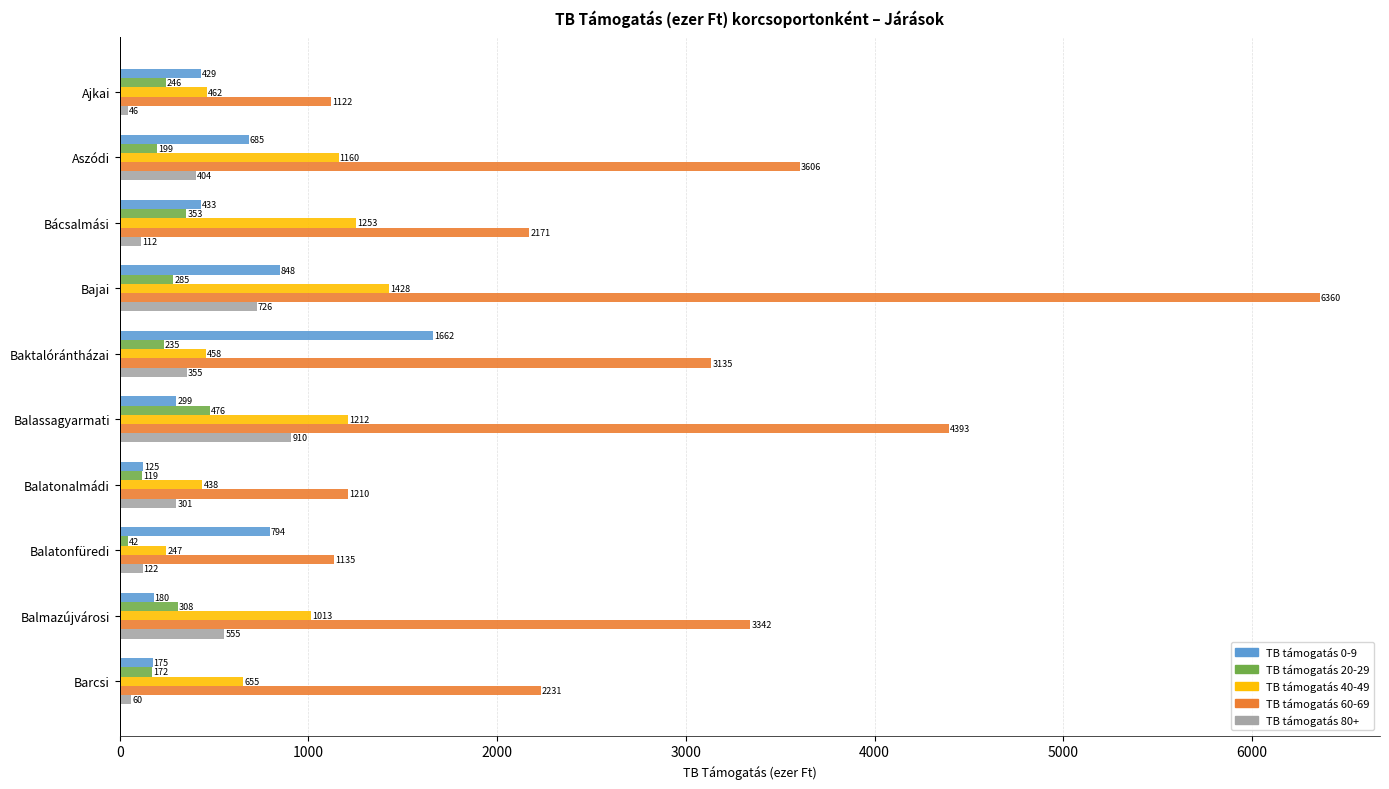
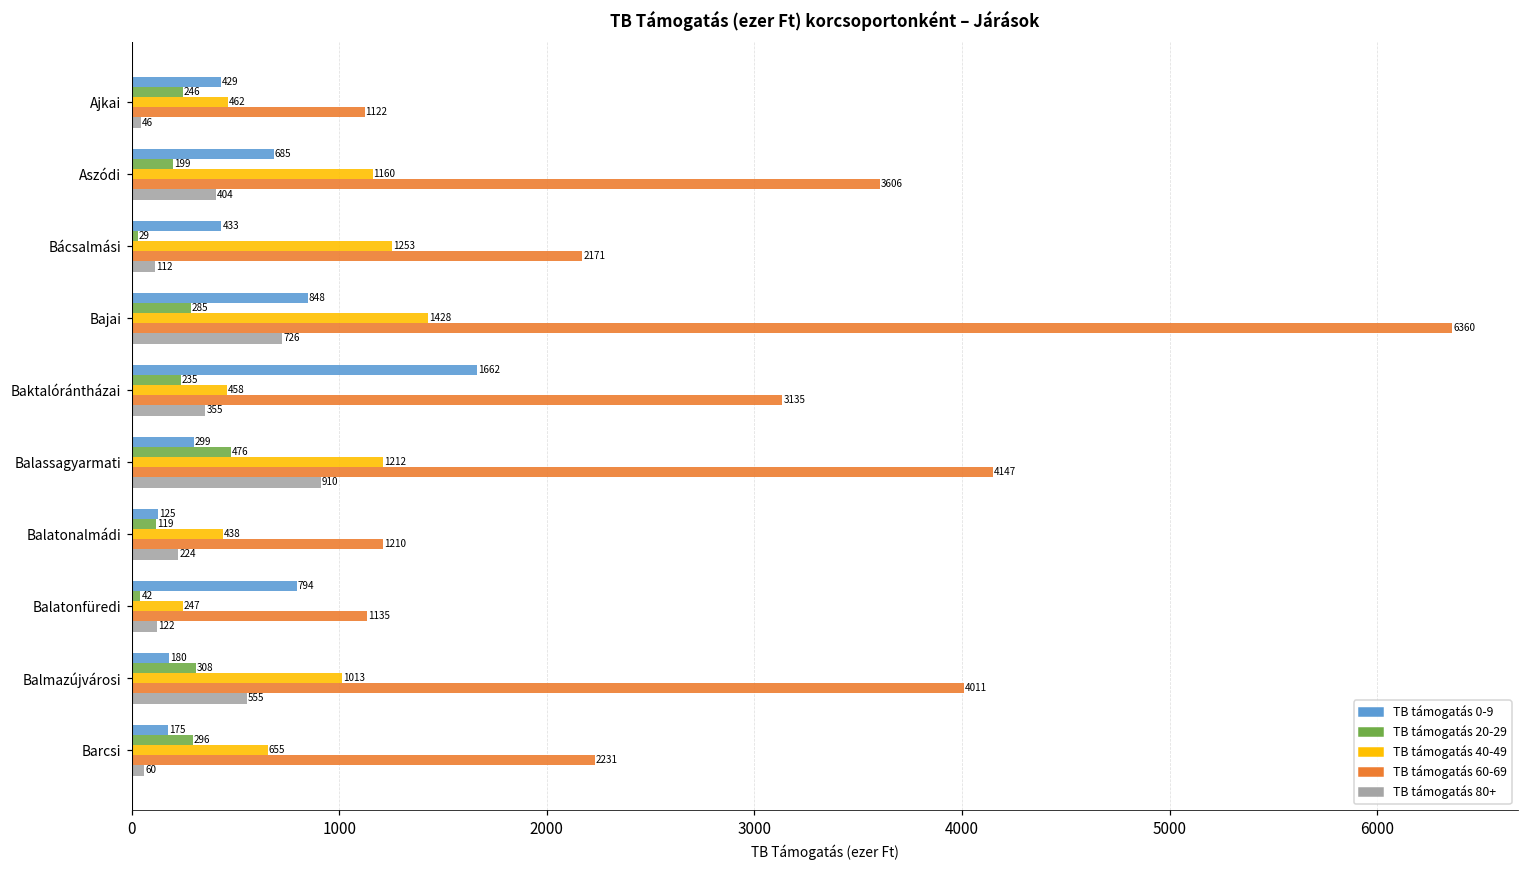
  {
    "TB támogatás 0-9": {
      "Ajkai": 429,
      "Aszódi": 685,
      "Bácsalmási": 433,
      "Bajai": 848,
      "Baktalórántházai": 1662,
      "Balassagyarmati": 299,
      "Balatonalmádi": 125,
      "Balatonfüredi": 794,
      "Balmazújvárosi": 180,
      "Barcsi": 175
    },
    "TB támogatás 20-29": {
      "Ajkai": 246,
      "Aszódi": 199,
-     "Bácsalmási": 353,
+     "Bácsalmási": 29,
      "Bajai": 285,
      "Baktalórántházai": 235,
      "Balassagyarmati": 476,
      "Balatonalmádi": 119,
      "Balatonfüredi": 42,
      "Balmazújvárosi": 308,
-     "Barcsi": 172
+     "Barcsi": 296
    },
    "TB támogatás 40-49": {
      "Ajkai": 462,
      "Aszódi": 1160,
      "Bácsalmási": 1253,
      "Bajai": 1428,
      "Baktalórántházai": 458,
      "Balassagyarmati": 1212,
      "Balatonalmádi": 438,
      "Balatonfüredi": 247,
      "Balmazújvárosi": 1013,
      "Barcsi": 655
    },
    "TB támogatás 60-69": {
      "Ajkai": 1122,
      "Aszódi": 3606,
      "Bácsalmási": 2171,
      "Bajai": 6360,
      "Baktalórántházai": 3135,
-     "Balassagyarmati": 4393,
+     "Balassagyarmati": 4147,
      "Balatonalmádi": 1210,
      "Balatonfüredi": 1135,
-     "Balmazújvárosi": 3342,
+     "Balmazújvárosi": 4011,
      "Barcsi": 2231
    },
    "TB támogatás 80+": {
      "Ajkai": 46,
      "Aszódi": 404,
      "Bácsalmási": 112,
      "Bajai": 726,
      "Baktalórántházai": 355,
      "Balassagyarmati": 910,
-     "Balatonalmádi": 301,
+     "Balatonalmádi": 224,
      "Balatonfüredi": 122,
      "Balmazújvárosi": 555,
      "Barcsi": 60
    }
  }
